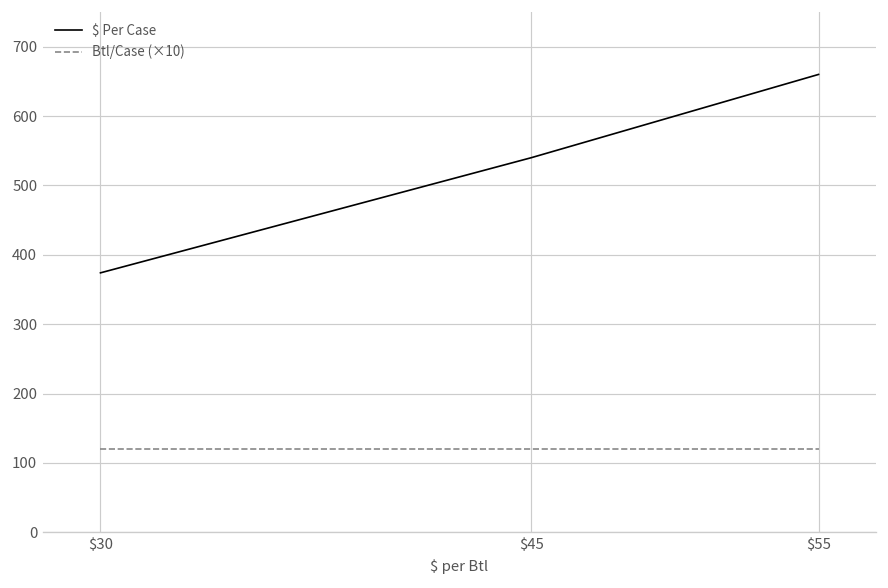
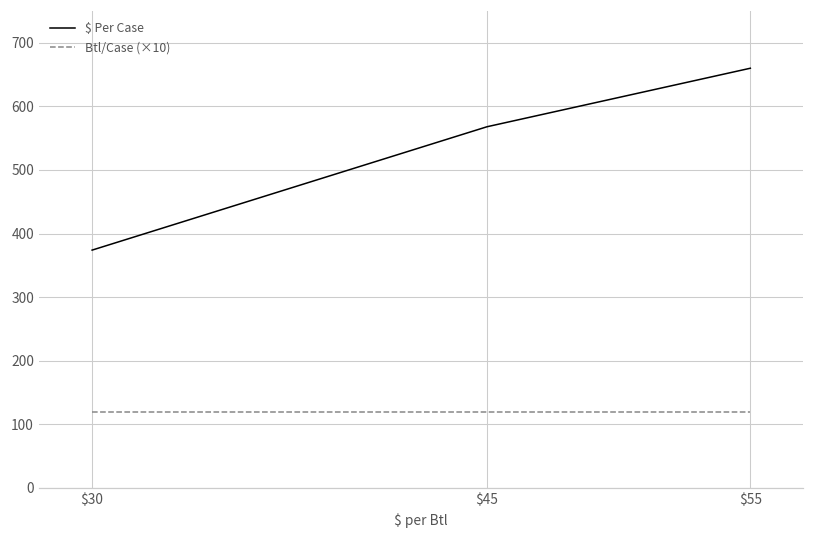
  {
    "$ Per Case": {
      "$30": 370,
-     "$45": 540,
+     "$45": 570,
      "$55": 660
    },
    "Btl/Case (×10)": {
      "$30": 120,
      "$45": 120,
      "$55": 120
    }
  }
